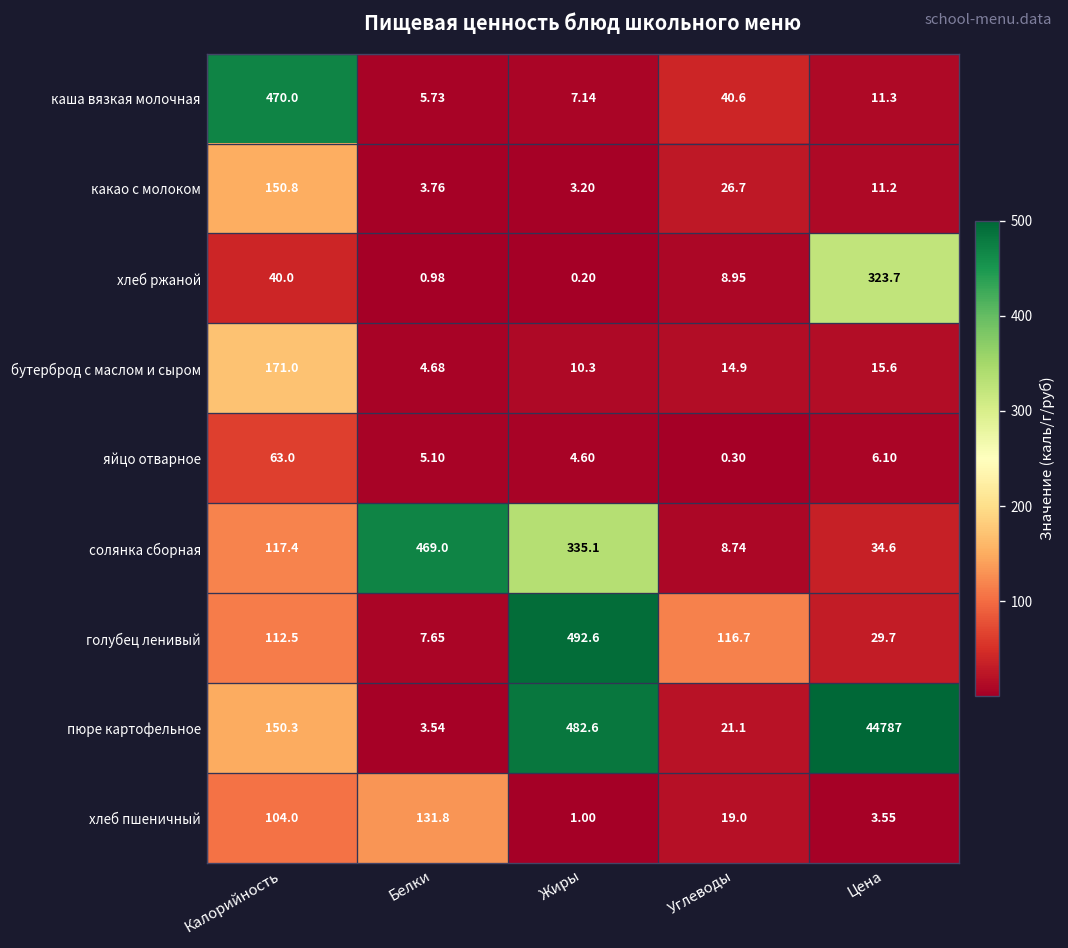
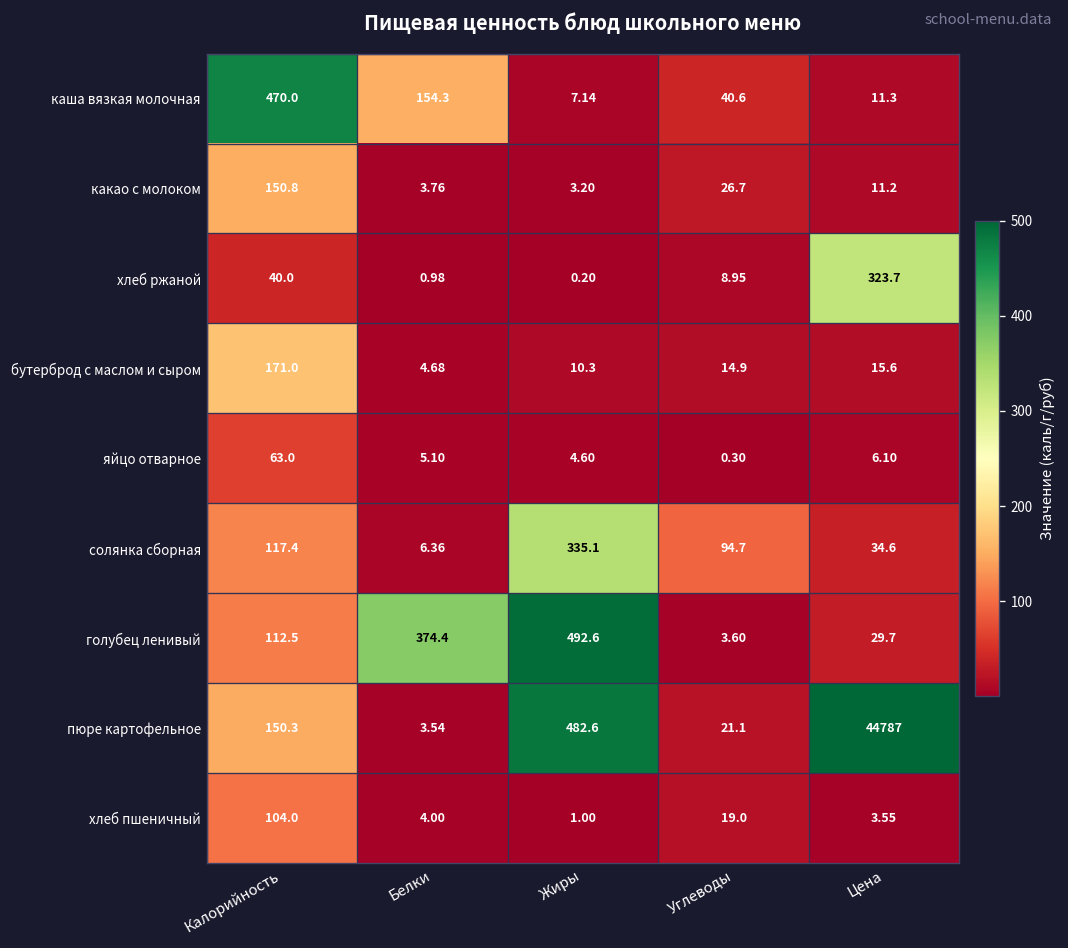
  {
    "каша вязкая молочная": {
      "Калорийность": 470.0,
-     "Белки": 5.73,
+     "Белки": 154.3,
      "Жиры": 7.14,
      "Углеводы": 40.6,
      "Цена": 11.3
    },
    "какао с молоком": {
      "Калорийность": 150.8,
      "Белки": 3.76,
      "Жиры": 3.20,
      "Углеводы": 26.7,
      "Цена": 11.2
    },
    "хлеб ржаной": {
      "Калорийность": 40.0,
      "Белки": 0.98,
      "Жиры": 0.20,
      "Углеводы": 8.95,
      "Цена": 323.7
    },
    "бутерброд с маслом и сыром": {
      "Калорийность": 171.0,
      "Белки": 4.68,
      "Жиры": 10.3,
      "Углеводы": 14.9,
      "Цена": 15.6
    },
    "яйцо отварное": {
      "Калорийность": 63.0,
      "Белки": 5.10,
      "Жиры": 4.60,
      "Углеводы": 0.30,
      "Цена": 6.10
    },
    "солянка сборная": {
      "Калорийность": 117.4,
-     "Белки": 469.0,
+     "Белки": 6.36,
      "Жиры": 335.1,
-     "Углеводы": 8.74,
+     "Углеводы": 94.7,
      "Цена": 34.6
    },
    "голубец ленивый": {
      "Калорийность": 112.5,
-     "Белки": 7.65,
+     "Белки": 374.4,
      "Жиры": 492.6,
-     "Углеводы": 116.7,
+     "Углеводы": 3.60,
      "Цена": 29.7
    },
    "пюре картофельное": {
      "Калорийность": 150.3,
      "Белки": 3.54,
      "Жиры": 482.6,
      "Углеводы": 21.1,
      "Цена": 44787
    },
    "хлеб пшеничный": {
      "Калорийность": 104.0,
-     "Белки": 131.8,
+     "Белки": 4.00,
      "Жиры": 1.00,
      "Углеводы": 19.0,
      "Цена": 3.55
    }
  }
